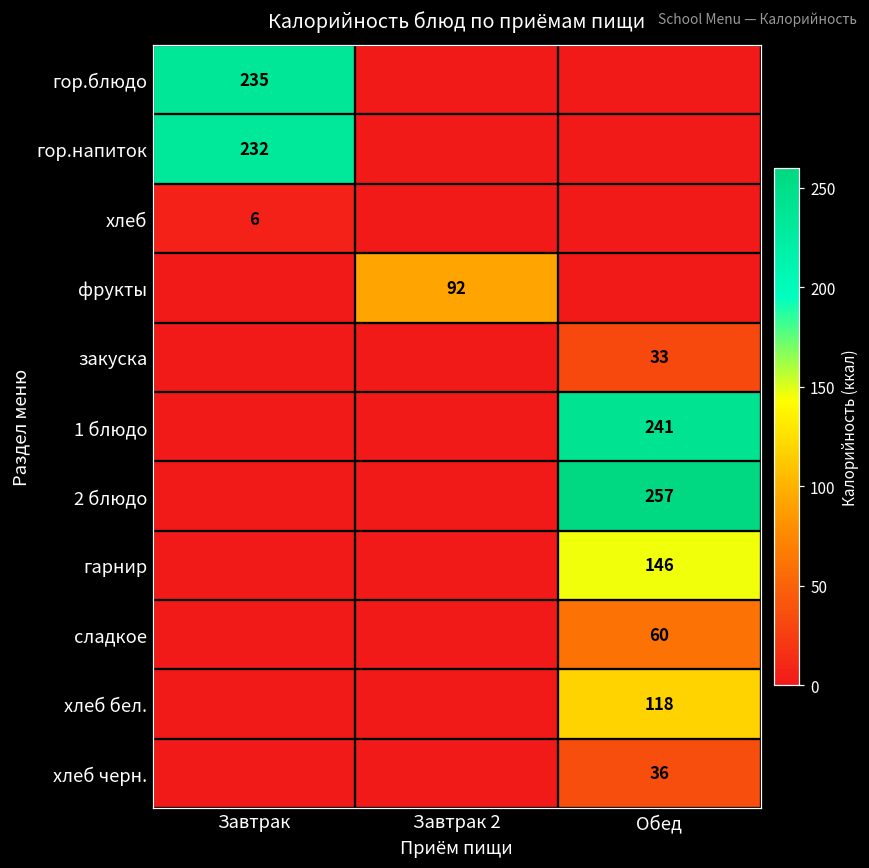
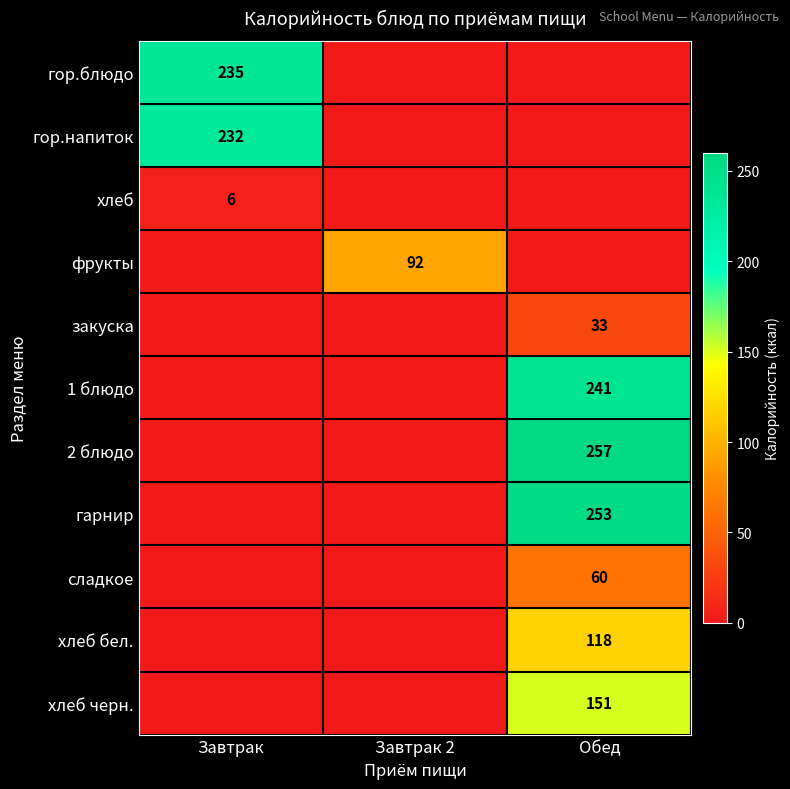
  {
    "гор.блюдо": {
      "Завтрак": 235
    },
    "гор.напиток": {
      "Завтрак": 232
    },
    "хлеб": {
      "Завтрак": 6
    },
    "фрукты": {
      "Завтрак 2": 92
    },
    "закуска": {
      "Обед": 33
    },
    "1 блюдо": {
      "Обед": 241
    },
    "2 блюдо": {
      "Обед": 257
    },
    "гарнир": {
-     "Обед": 146
+     "Обед": 253
    },
    "сладкое": {
      "Обед": 60
    },
    "хлеб бел.": {
      "Обед": 118
    },
    "хлеб черн.": {
-     "Обед": 36
+     "Обед": 151
    }
  }
